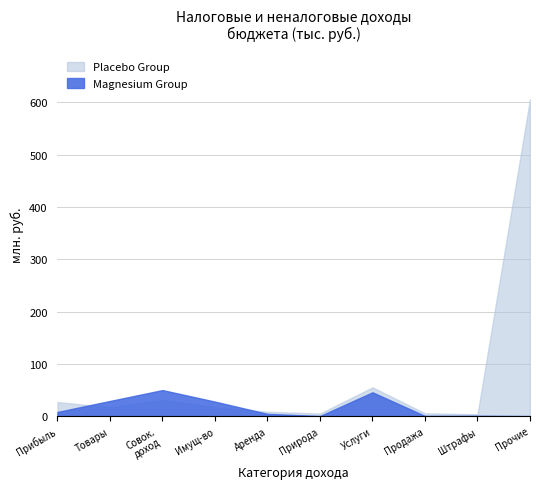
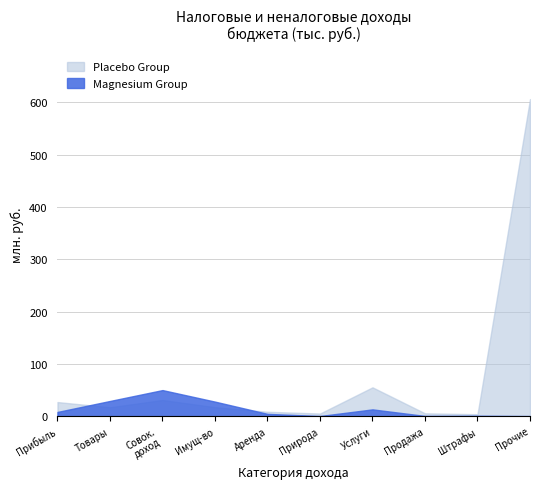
  {
    "Placebo Group": {
      "Прибыль": 30,
      "Товары": 20,
      "Совок. доход": 30,
      "Имущ-во": 20,
      "Услуги": 60,
      "Продажа": 10,
      "Прочие": 610
    },
    "Magnesium Group": {
      "Прибыль": 10,
      "Товары": 30,
      "Совок. доход": 50,
      "Имущ-во": 30,
-     "Услуги": 50
+     "Услуги": 10
    }
  }
